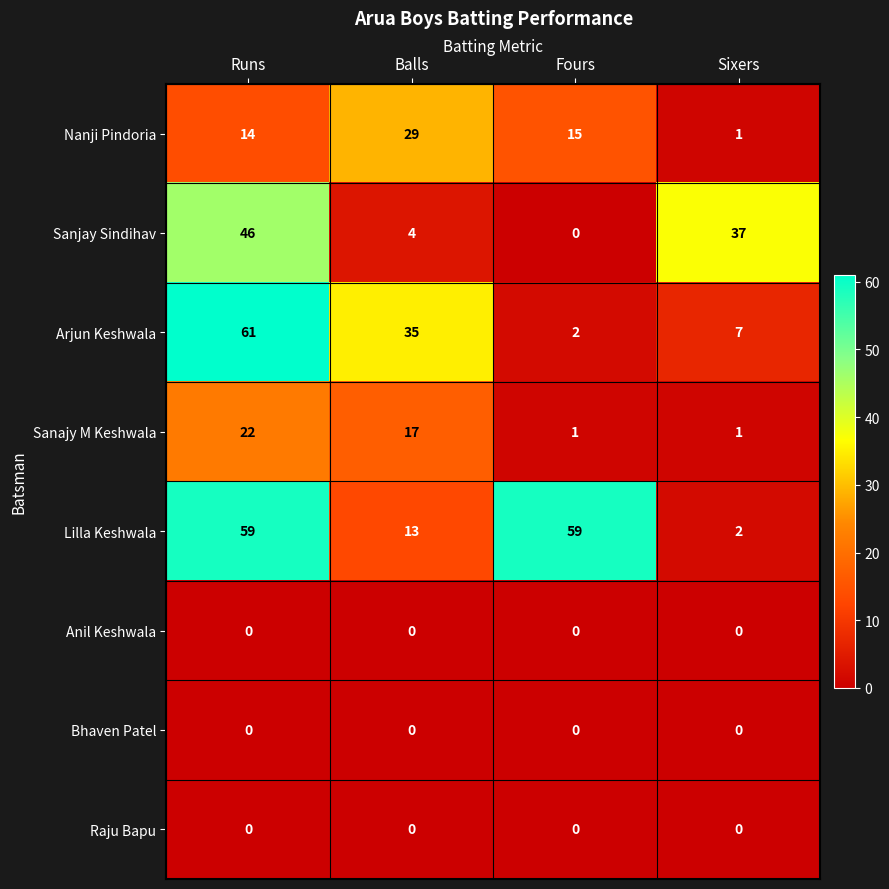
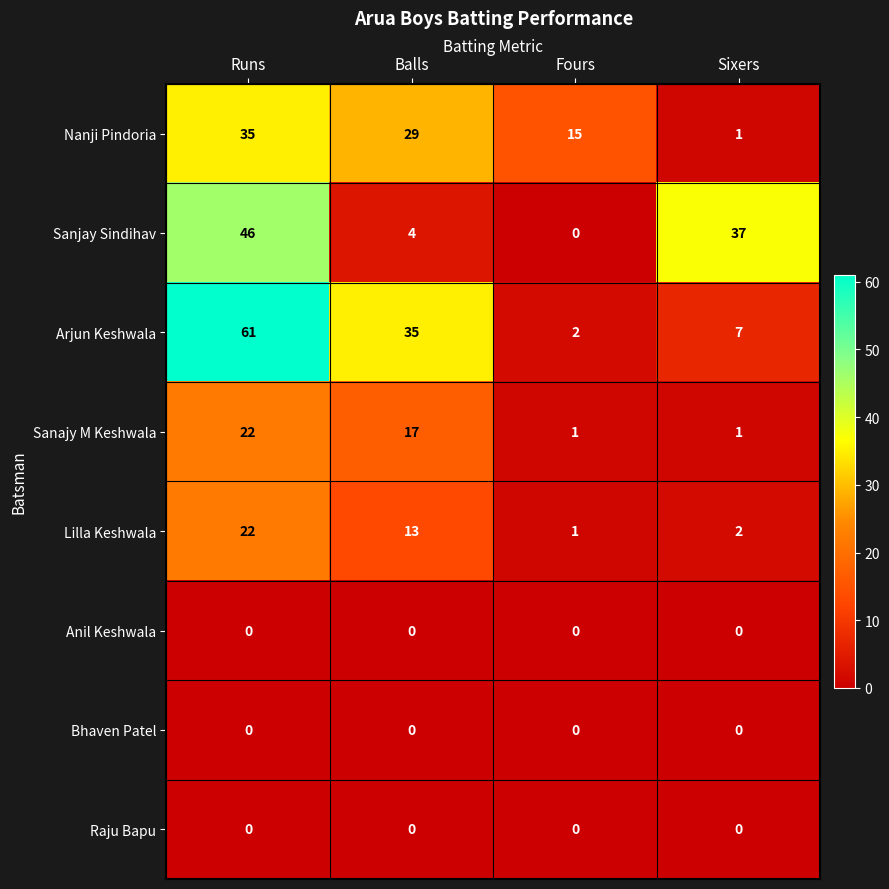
  {
    "Nanji Pindoria": {
-     "Runs": 14,
+     "Runs": 35,
      "Balls": 29,
      "Fours": 15,
      "Sixers": 1
    },
    "Sanjay Sindihav": {
      "Runs": 46,
      "Balls": 4,
      "Fours": 0,
      "Sixers": 37
    },
    "Arjun Keshwala": {
      "Runs": 61,
      "Balls": 35,
      "Fours": 2,
      "Sixers": 7
    },
    "Sanajy M Keshwala": {
      "Runs": 22,
      "Balls": 17,
      "Fours": 1,
      "Sixers": 1
    },
    "Lilla Keshwala": {
-     "Runs": 59,
+     "Runs": 22,
      "Balls": 13,
-     "Fours": 59,
+     "Fours": 1,
      "Sixers": 2
    },
    "Anil Keshwala": {
      "Runs": 0,
      "Balls": 0,
      "Fours": 0,
      "Sixers": 0
    },
    "Bhaven Patel": {
      "Runs": 0,
      "Balls": 0,
      "Fours": 0,
      "Sixers": 0
    },
    "Raju Bapu": {
      "Runs": 0,
      "Balls": 0,
      "Fours": 0,
      "Sixers": 0
    }
  }
